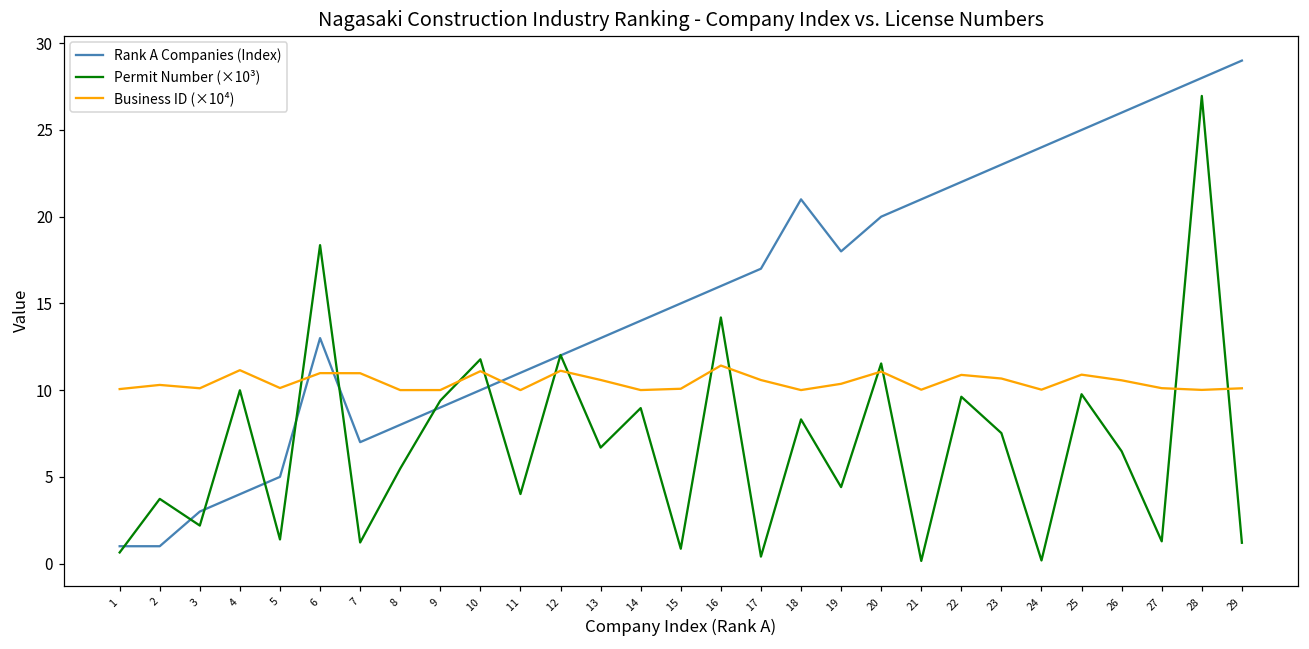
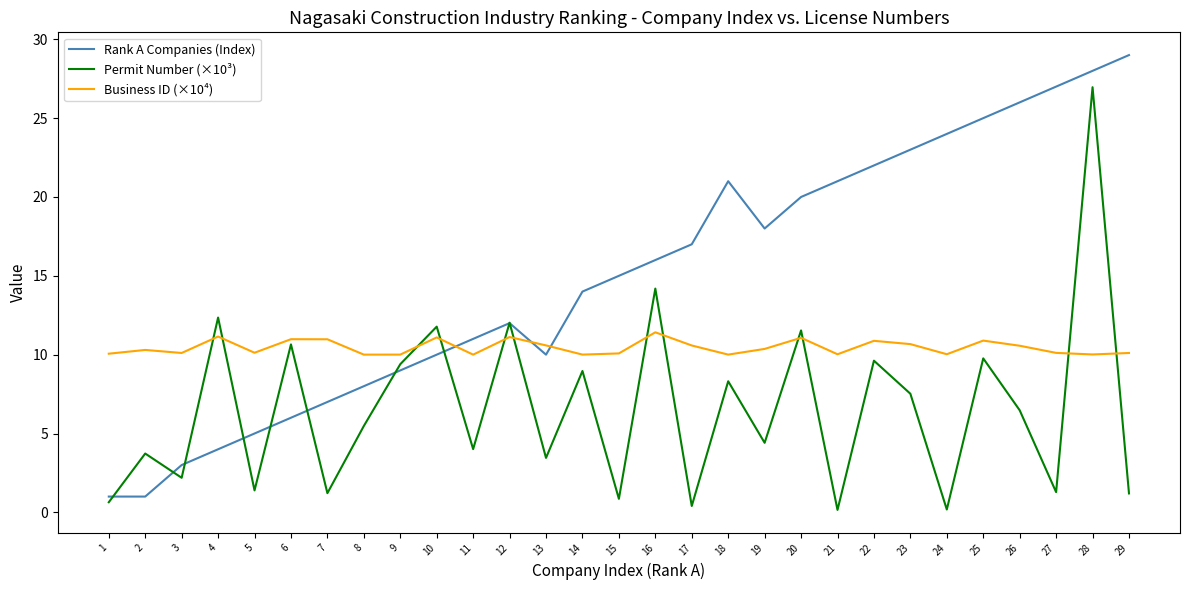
  {
    "Rank A Companies (Index)": {
      "1": 1,
      "2": 1,
      "3": 3,
      "4": 4,
      "5": 5,
-     "6": 13,
+     "6": 6,
      "7": 7,
      "8": 8,
      "9": 9,
      "10": 10,
      "11": 11,
-     "13": 13,
+     "13": 10,
      "14": 14,
      "15": 15,
      "16": 16,
      "17": 17,
      "18": 21,
      "19": 18,
      "20": 20,
      "21": 21,
      "22": 22,
      "23": 23,
      "24": 24,
      "25": 25,
      "26": 26,
      "27": 27,
      "28": 28,
      "29": 29
    },
    "Permit Number (×10³)": {
      "1": 0.6,
      "2": 3.7,
      "3": 2.2,
-     "4": 10.0,
+     "4": 12.4,
      "5": 1.4,
-     "6": 18.4,
+     "6": 10.7,
      "7": 1.2,
      "8": 5.5,
      "9": 9.4,
      "10": 11.8,
      "11": 4.0,
-     "13": 6.7,
+     "13": 3.5,
      "14": 9.0,
      "15": 0.9,
      "16": 14.2,
      "17": 0.4,
      "18": 8.3,
      "19": 4.4,
      "20": 11.5,
      "21": 0.2,
      "22": 9.6,
      "23": 7.5,
      "24": 0.2,
      "25": 9.8,
      "26": 6.5,
      "27": 1.3,
      "28": 27.0,
      "29": 1.2
    },
    "Business ID (×10⁴)": {
      "1": 10.1,
      "2": 10.3,
      "3": 10.1,
      "4": 11.2,
      "5": 10.1,
      "6": 11.0,
      "7": 11.0,
      "8": 10.0,
      "9": 10.0,
      "10": 11.1,
      "11": 10.0,
      "12": 11.1,
      "13": 10.6,
      "14": 10.0,
      "15": 10.1,
      "16": 11.4,
      "17": 10.6,
      "18": 10.0,
      "19": 10.4,
      "20": 11.1,
      "21": 10.0,
      "22": 10.9,
      "23": 10.7,
      "24": 10.0,
      "25": 10.9,
      "26": 10.6,
      "27": 10.1,
      "28": 10.0,
      "29": 10.1
    }
  }
